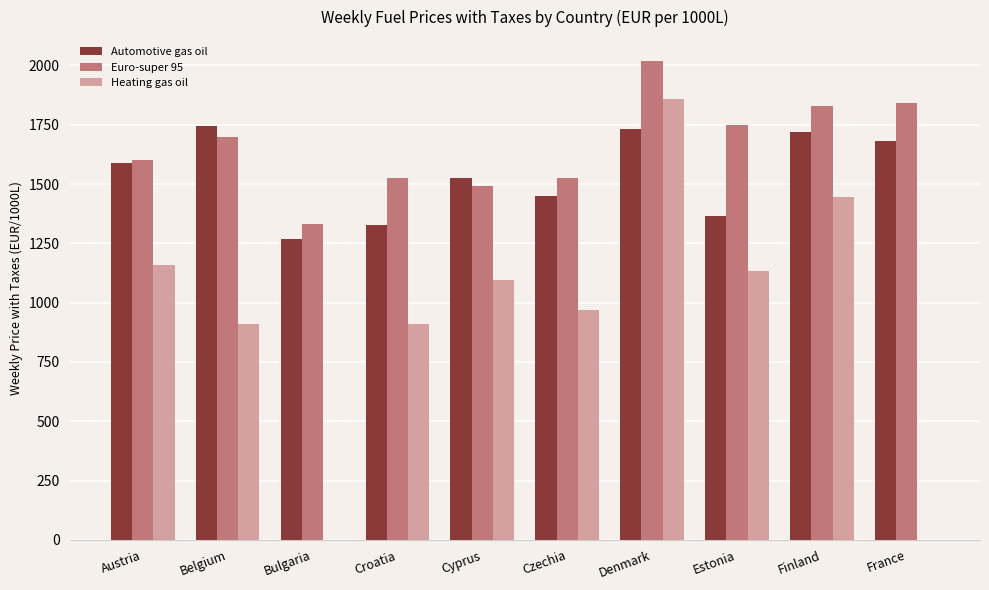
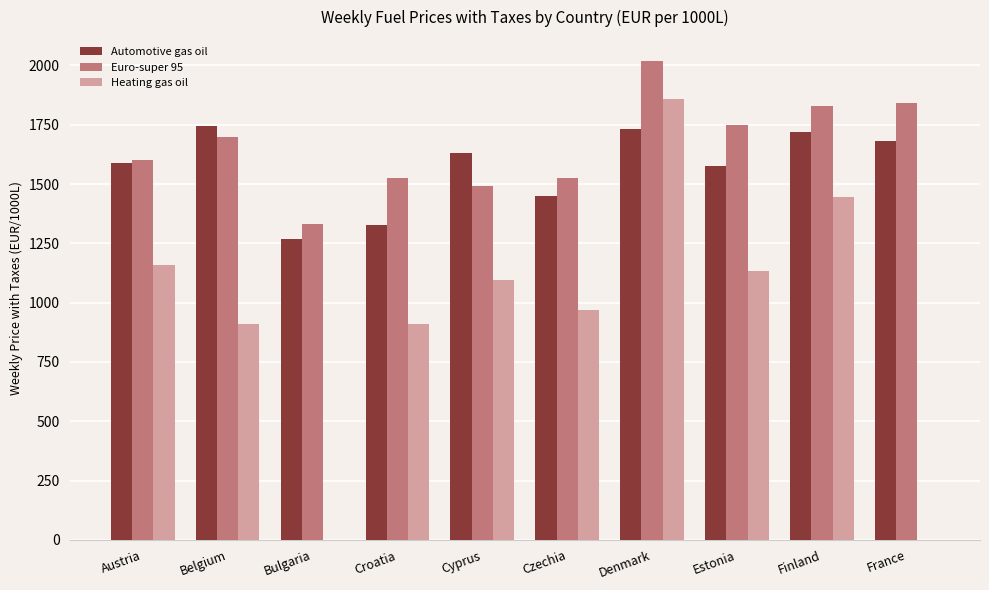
  {
    "Automotive gas oil": {
      "Austria": 1590,
      "Belgium": 1740,
      "Bulgaria": 1270,
      "Croatia": 1330,
-     "Cyprus": 1530,
+     "Cyprus": 1630,
      "Czechia": 1450,
      "Denmark": 1730,
-     "Estonia": 1360,
+     "Estonia": 1580,
      "Finland": 1720,
      "France": 1680
    }
  }
